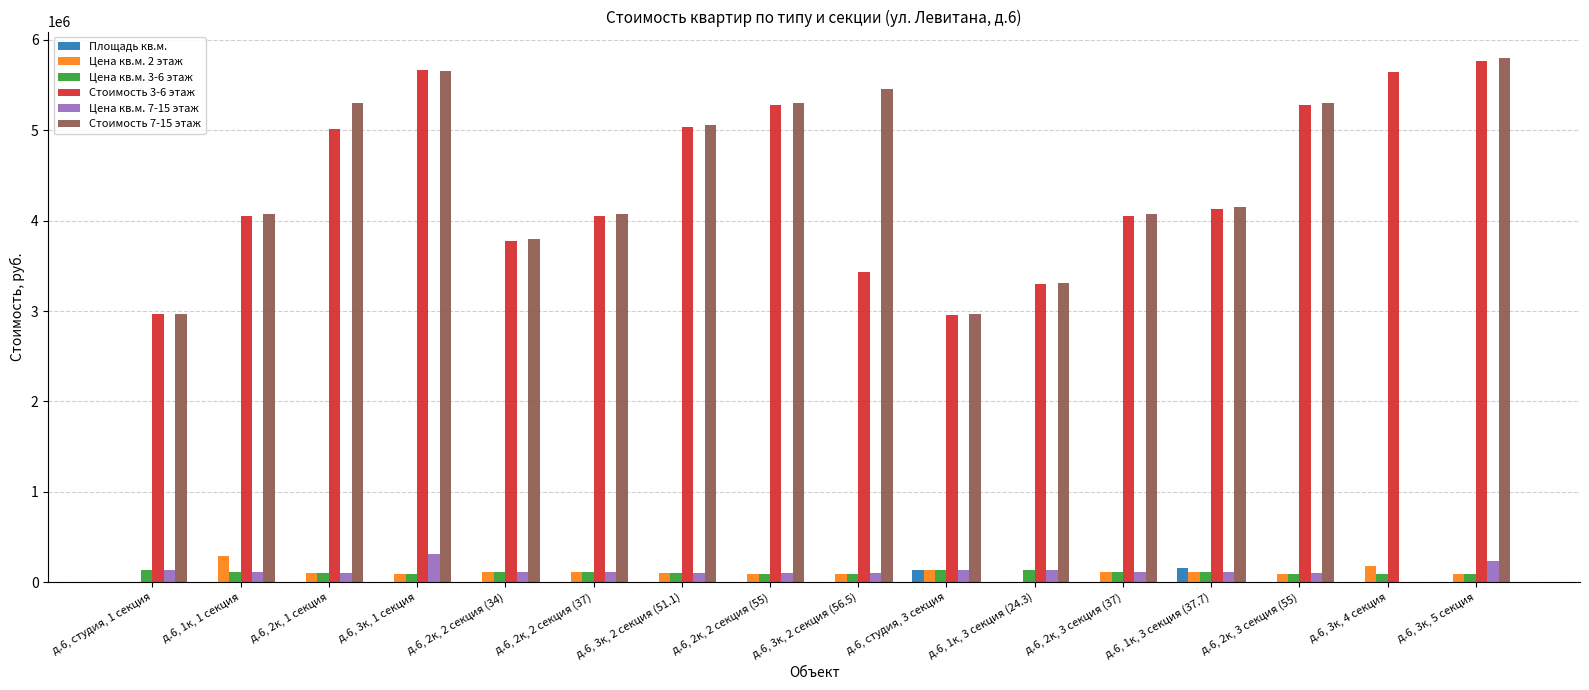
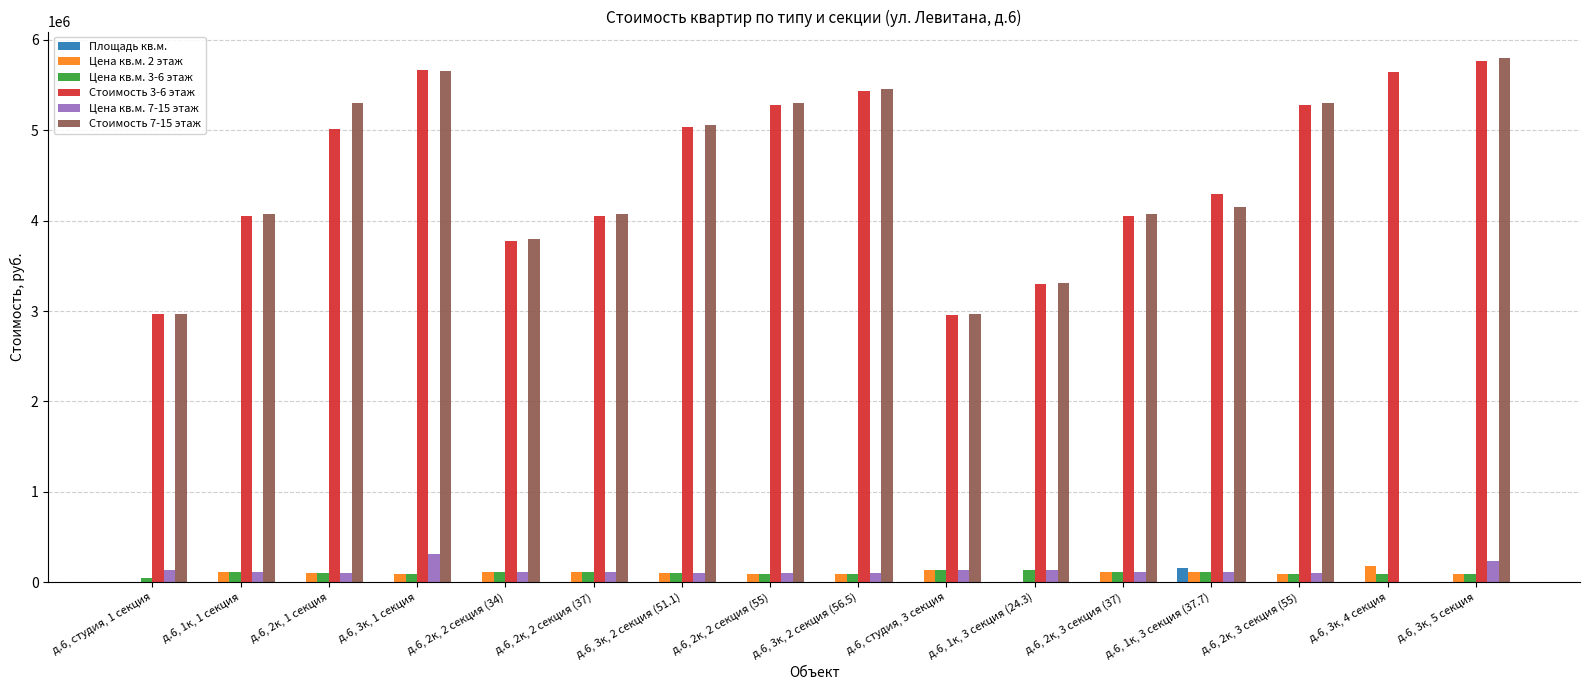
  {
    "Площадь кв.м.": {
-     "д.6, студия, 3 секция": 100000,
+     "д.6, студия, 3 секция": 0,
      "д.6, 1к, 3 секция (37.7)": 200000
    },
    "Цена кв.м. 2 этаж": {
      "д.6, студия, 1 секция": 0,
-     "д.6, 1к, 1 секция": 300000,
+     "д.6, 1к, 1 секция": 100000,
      "д.6, 2к, 1 секция": 100000,
      "д.6, 3к, 1 секция": 100000,
      "д.6, 2к, 2 секция (34)": 100000,
      "д.6, 2к, 2 секция (37)": 100000,
      "д.6, 3к, 2 секция (51.1)": 100000,
      "д.6, 2к, 2 секция (55)": 100000,
      "д.6, 3к, 2 секция (56.5)": 100000,
      "д.6, студия, 3 секция": 100000,
      "д.6, 1к, 3 секция (24.3)": 0,
      "д.6, 2к, 3 секция (37)": 100000,
      "д.6, 1к, 3 секция (37.7)": 100000,
      "д.6, 2к, 3 секция (55)": 100000,
      "д.6, 3к, 4 секция": 200000,
      "д.6, 3к, 5 секция": 100000
    },
    "Цена кв.м. 3-6 этаж": {
-     "д.6, студия, 1 секция": 100000,
+     "д.6, студия, 1 секция": 0,
      "д.6, 1к, 1 секция": 100000,
      "д.6, 2к, 1 секция": 100000,
      "д.6, 3к, 1 секция": 100000,
      "д.6, 2к, 2 секция (34)": 100000,
      "д.6, 2к, 2 секция (37)": 100000,
      "д.6, 3к, 2 секция (51.1)": 100000,
      "д.6, 2к, 2 секция (55)": 100000,
      "д.6, 3к, 2 секция (56.5)": 100000,
      "д.6, студия, 3 секция": 100000,
      "д.6, 1к, 3 секция (24.3)": 100000,
      "д.6, 2к, 3 секция (37)": 100000,
      "д.6, 1к, 3 секция (37.7)": 100000,
      "д.6, 2к, 3 секция (55)": 100000,
      "д.6, 3к, 4 секция": 100000,
      "д.6, 3к, 5 секция": 100000
    },
    "Стоимость 3-6 этаж": {
      "д.6, студия, 1 секция": 3000000,
      "д.6, 1к, 1 секция": 4100000,
      "д.6, 2к, 1 секция": 5000000,
      "д.6, 3к, 1 секция": 5700000,
      "д.6, 2к, 2 секция (34)": 3800000,
      "д.6, 2к, 2 секция (37)": 4100000,
      "д.6, 3к, 2 секция (51.1)": 5000000,
      "д.6, 2к, 2 секция (55)": 5300000,
-     "д.6, 3к, 2 секция (56.5)": 3400000,
+     "д.6, 3к, 2 секция (56.5)": 5400000,
      "д.6, студия, 3 секция": 3000000,
      "д.6, 1к, 3 секция (24.3)": 3300000,
      "д.6, 2к, 3 секция (37)": 4100000,
-     "д.6, 1к, 3 секция (37.7)": 4100000,
+     "д.6, 1к, 3 секция (37.7)": 4300000,
      "д.6, 2к, 3 секция (55)": 5300000,
      "д.6, 3к, 4 секция": 5600000,
      "д.6, 3к, 5 секция": 5800000
    },
    "Цена кв.м. 7-15 этаж": {
      "д.6, студия, 1 секция": 100000,
      "д.6, 1к, 1 секция": 100000,
      "д.6, 2к, 1 секция": 100000,
      "д.6, 3к, 1 секция": 300000,
      "д.6, 2к, 2 секция (34)": 100000,
      "д.6, 2к, 2 секция (37)": 100000,
      "д.6, 3к, 2 секция (51.1)": 100000,
      "д.6, 2к, 2 секция (55)": 100000,
      "д.6, 3к, 2 секция (56.5)": 100000,
      "д.6, студия, 3 секция": 100000,
      "д.6, 1к, 3 секция (24.3)": 100000,
      "д.6, 2к, 3 секция (37)": 100000,
      "д.6, 1к, 3 секция (37.7)": 100000,
      "д.6, 2к, 3 секция (55)": 100000,
      "д.6, 3к, 4 секция": 0,
      "д.6, 3к, 5 секция": 200000
    },
    "Стоимость 7-15 этаж": {
      "д.6, студия, 1 секция": 3000000,
      "д.6, 1к, 1 секция": 4100000,
      "д.6, 2к, 1 секция": 5300000,
      "д.6, 3к, 1 секция": 5700000,
      "д.6, 2к, 2 секция (34)": 3800000,
      "д.6, 2к, 2 секция (37)": 4100000,
      "д.6, 3к, 2 секция (51.1)": 5100000,
      "д.6, 2к, 2 секция (55)": 5300000,
      "д.6, 3к, 2 секция (56.5)": 5500000,
      "д.6, студия, 3 секция": 3000000,
      "д.6, 1к, 3 секция (24.3)": 3300000,
      "д.6, 2к, 3 секция (37)": 4100000,
      "д.6, 1к, 3 секция (37.7)": 4200000,
      "д.6, 2к, 3 секция (55)": 5300000,
      "д.6, 3к, 4 секция": 0,
      "д.6, 3к, 5 секция": 5800000
    }
  }
